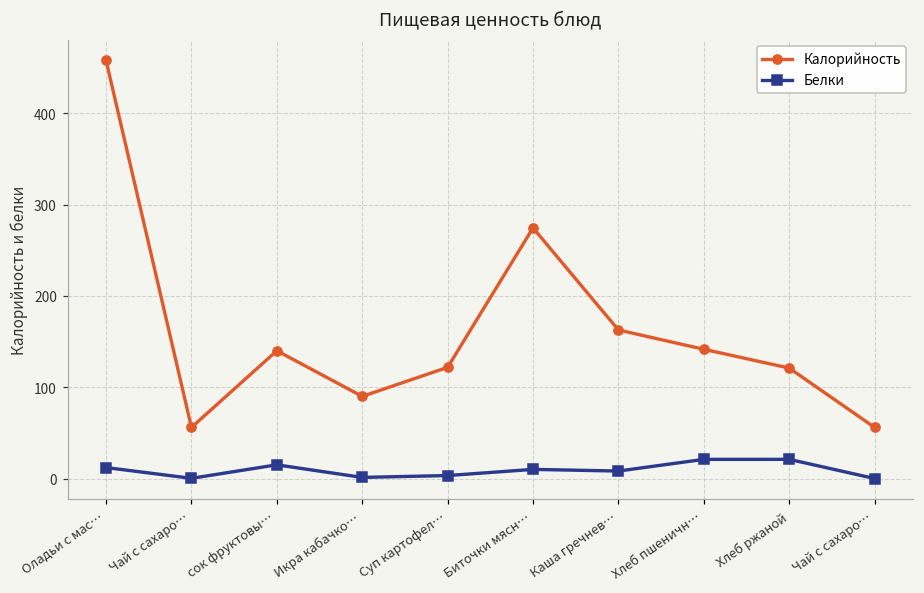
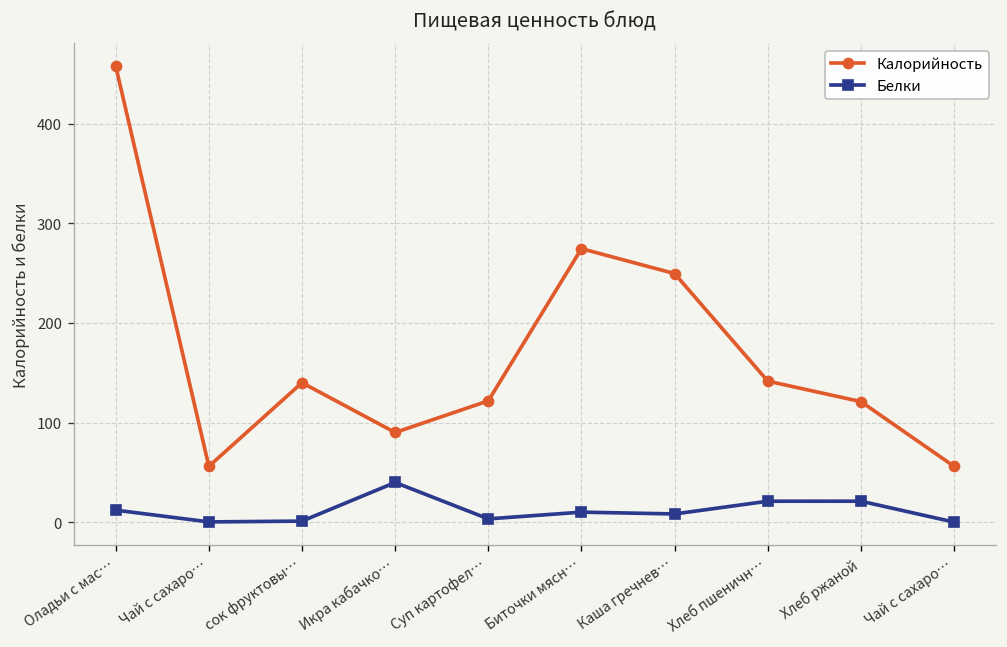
  {
    "Калорийность": {
      "Оладьи с мас…": 460,
      "сок фруктовы…": 140,
      "Икра кабачко…": 90,
      "Суп картофел…": 120,
      "Биточки мясн…": 270,
-     "Каша гречнев…": 160,
+     "Каша гречнев…": 250,
      "Хлеб пшеничн…": 140,
      "Хлеб ржаной": 120
    },
    "Белки": {
      "Оладьи с мас…": 10,
-     "сок фруктовы…": 20,
-     "Икра кабачко…": 0,
+     "сок фруктовы…": 0,
+     "Икра кабачко…": 40,
      "Суп картофел…": 0,
      "Биточки мясн…": 10,
      "Каша гречнев…": 10,
      "Хлеб пшеничн…": 20,
      "Хлеб ржаной": 20
    }
  }
